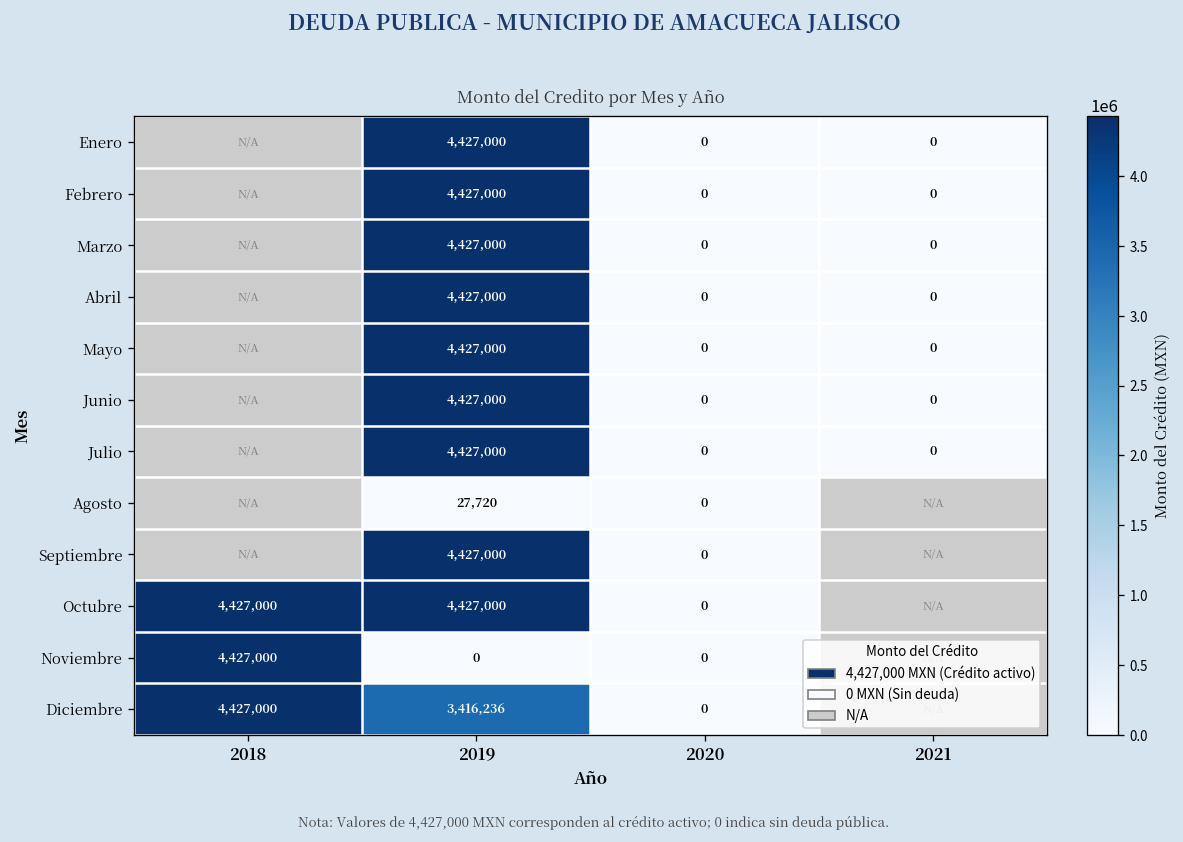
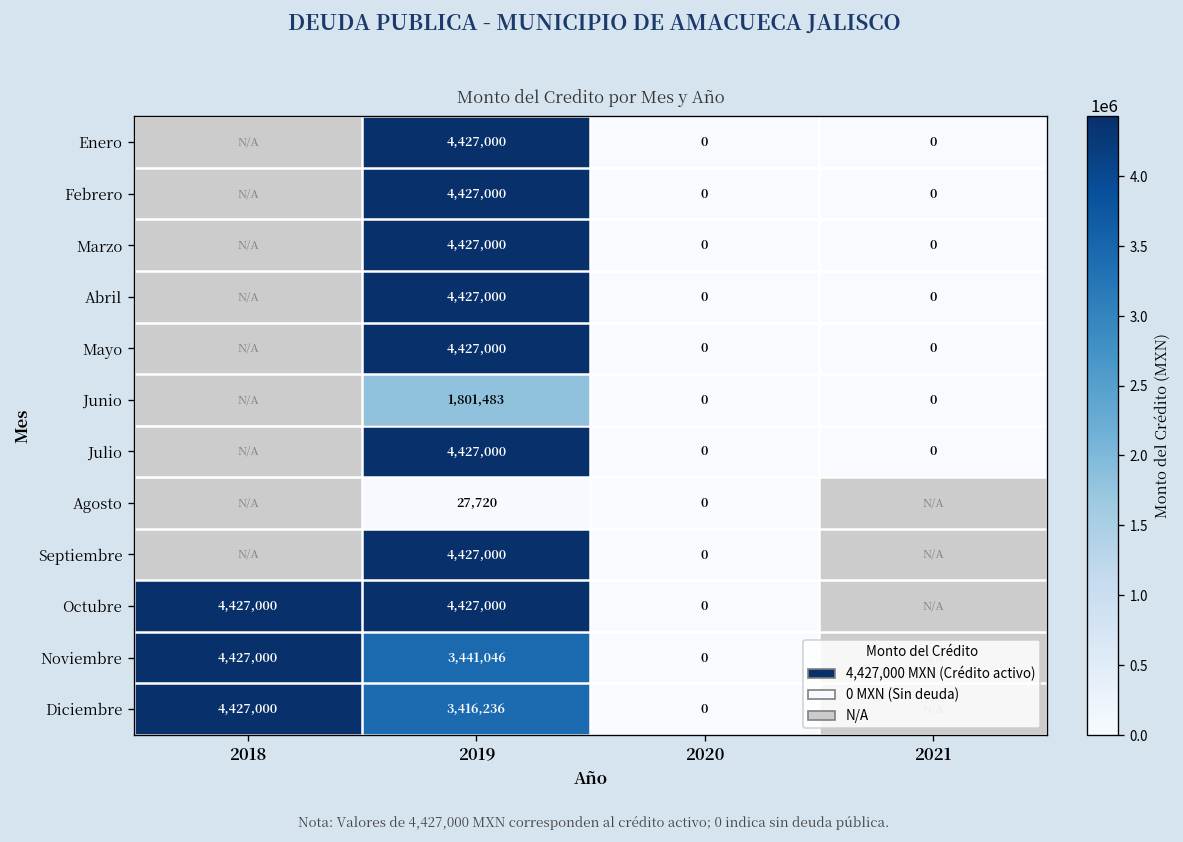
  {
    "Enero": {
      "2019": "4,427,000",
      "2020": "0",
      "2021": "0"
    },
    "Febrero": {
      "2019": "4,427,000",
      "2020": "0",
      "2021": "0"
    },
    "Marzo": {
      "2019": "4,427,000",
      "2020": "0",
      "2021": "0"
    },
    "Abril": {
      "2019": "4,427,000",
      "2020": "0",
      "2021": "0"
    },
    "Mayo": {
      "2019": "4,427,000",
      "2020": "0",
      "2021": "0"
    },
    "Junio": {
-     "2019": "4,427,000",
+     "2019": "1,801,483",
      "2020": "0",
      "2021": "0"
    },
    "Julio": {
      "2019": "4,427,000",
      "2020": "0",
      "2021": "0"
    },
    "Agosto": {
      "2019": "27,720",
      "2020": "0"
    },
    "Septiembre": {
      "2019": "4,427,000",
      "2020": "0"
    },
    "Octubre": {
      "2018": "4,427,000",
      "2019": "4,427,000",
      "2020": "0"
    },
    "Noviembre": {
      "2018": "4,427,000",
-     "2019": "0",
+     "2019": "3,441,046",
      "2020": "0"
    },
    "Diciembre": {
      "2018": "4,427,000",
      "2019": "3,416,236",
      "2020": "0"
    }
  }
